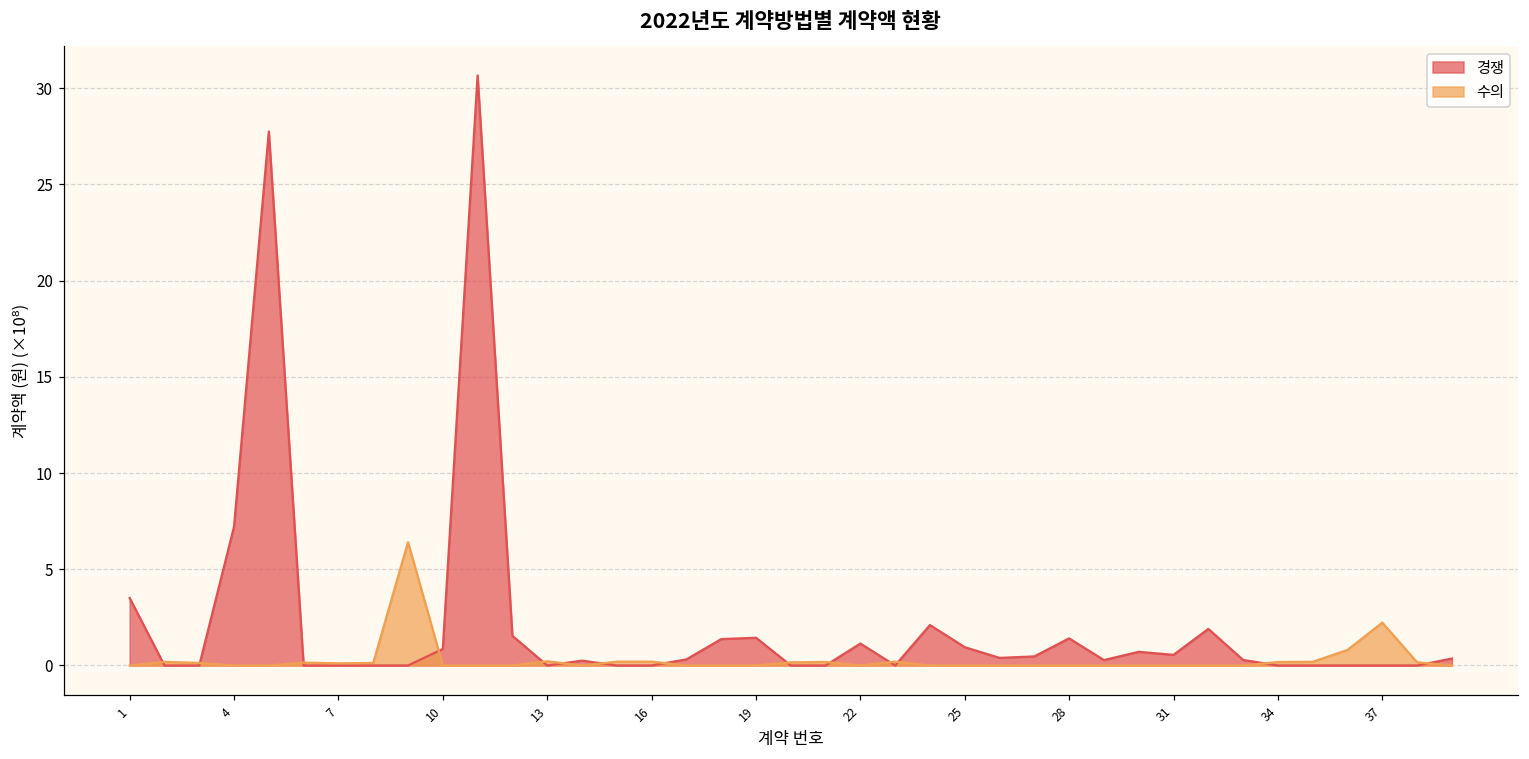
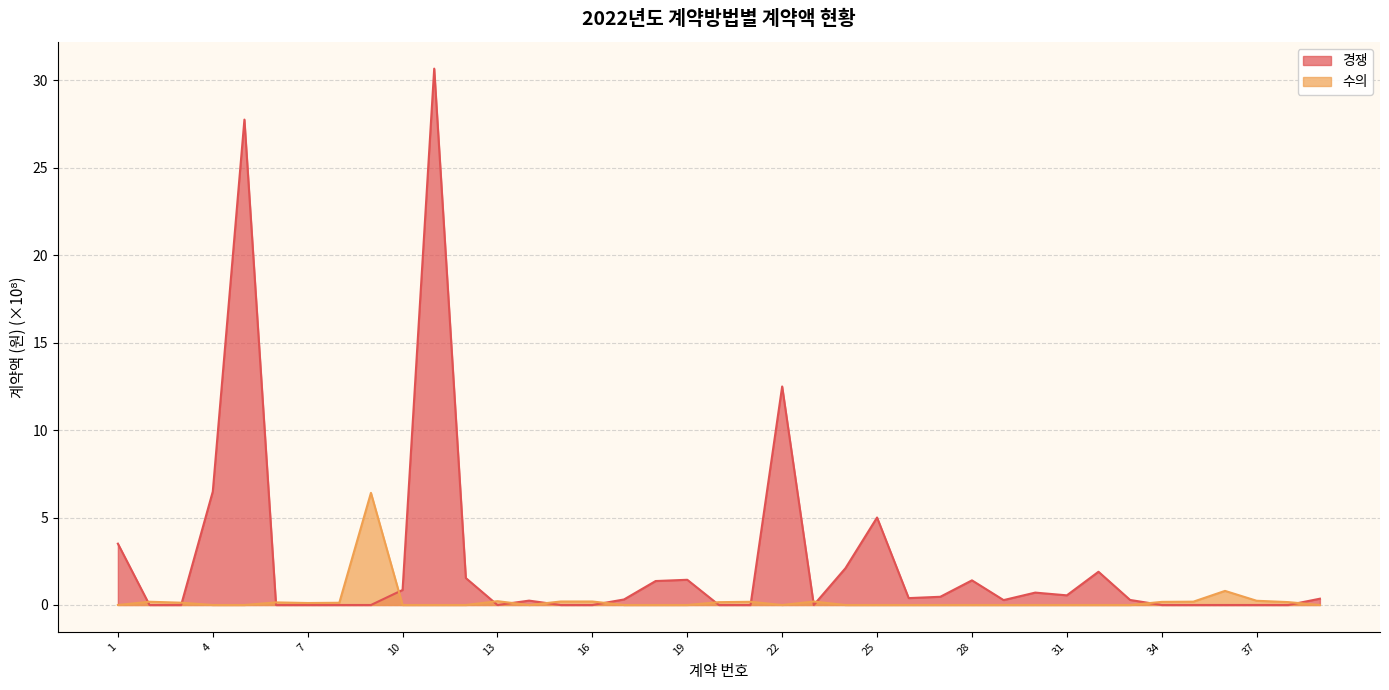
  {
    "경쟁": {
      "1": 3.5,
-     "4": 7.2,
+     "4": 6.5,
      "10": 0.9,
      "13": 0.0,
      "16": 0.0,
      "19": 1.4,
-     "22": 1.1,
-     "25": 1.0,
+     "22": 12.5,
+     "25": 5.0,
      "28": 1.4,
      "31": 0.6,
      "34": 0.0,
      "37": 0.0
    },
    "수의": {
      "1": 0.0,
      "4": 0.0,
      "10": 0.0,
      "13": 0.2,
      "16": 0.2,
      "19": 0.0,
      "22": 0.0,
      "25": 0.0,
      "28": 0.0,
      "31": 0.0,
      "34": 0.2,
-     "37": 2.2
+     "37": 0.2
    }
  }
